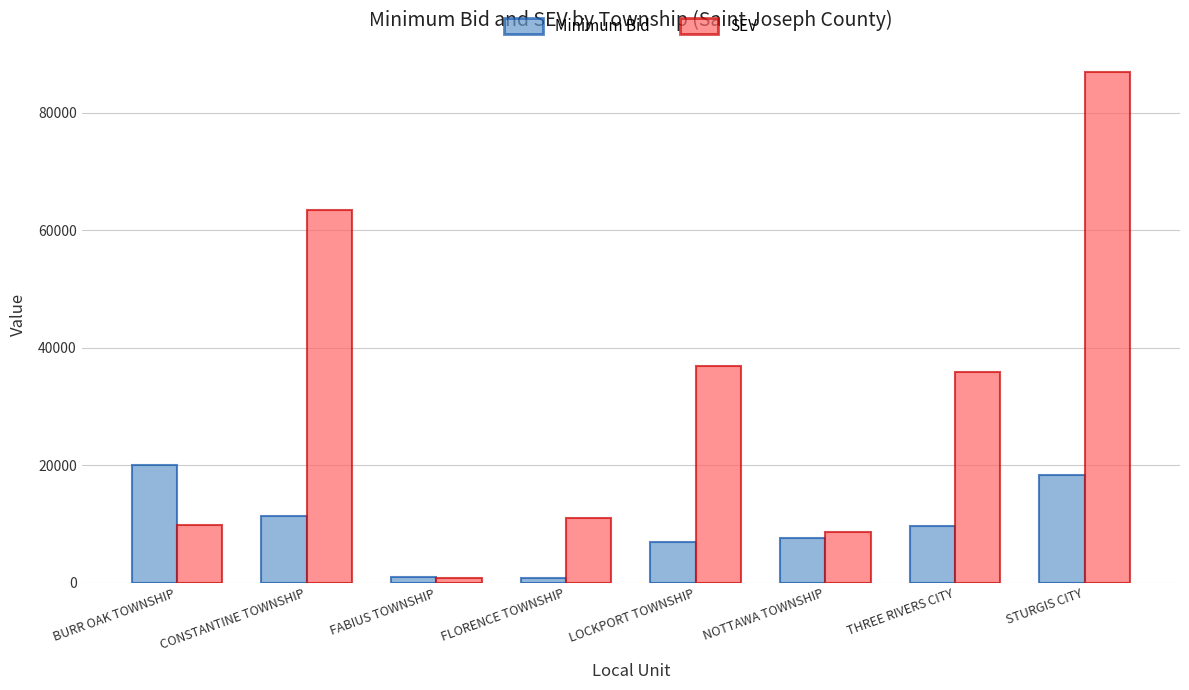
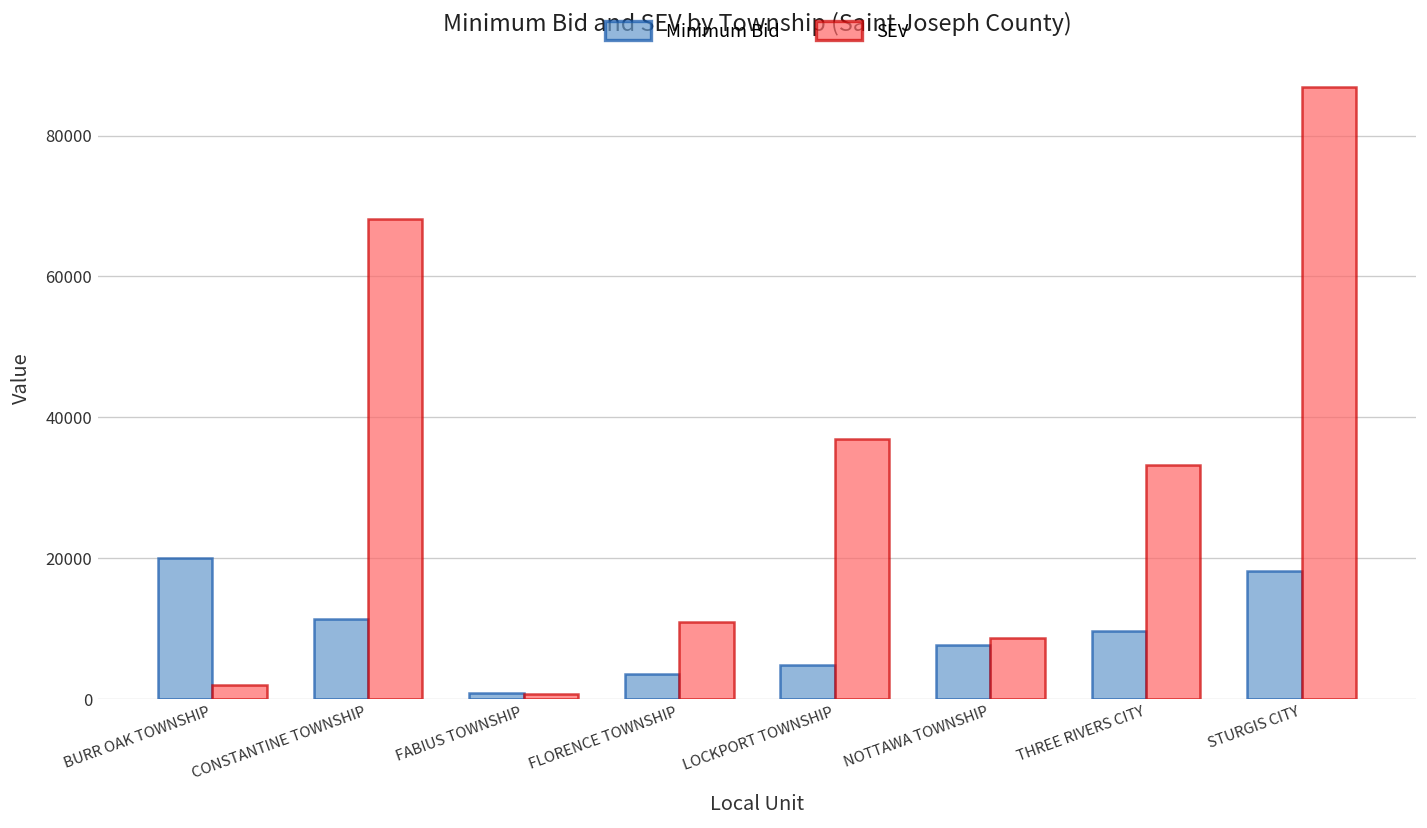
  {
    "Minimum Bid": {
      "BURR OAK TOWNSHIP": 20000,
      "CONSTANTINE TOWNSHIP": 11000,
      "FABIUS TOWNSHIP": 1000,
-     "FLORENCE TOWNSHIP": 1000,
-     "LOCKPORT TOWNSHIP": 7000,
+     "FLORENCE TOWNSHIP": 4000,
+     "LOCKPORT TOWNSHIP": 5000,
      "NOTTAWA TOWNSHIP": 8000,
      "THREE RIVERS CITY": 10000,
      "STURGIS CITY": 18000
    },
    "SEV": {
-     "BURR OAK TOWNSHIP": 10000,
-     "CONSTANTINE TOWNSHIP": 64000,
+     "BURR OAK TOWNSHIP": 2000,
+     "CONSTANTINE TOWNSHIP": 68000,
      "FABIUS TOWNSHIP": 1000,
      "FLORENCE TOWNSHIP": 11000,
      "LOCKPORT TOWNSHIP": 37000,
      "NOTTAWA TOWNSHIP": 9000,
-     "THREE RIVERS CITY": 36000,
+     "THREE RIVERS CITY": 33000,
      "STURGIS CITY": 87000
    }
  }
